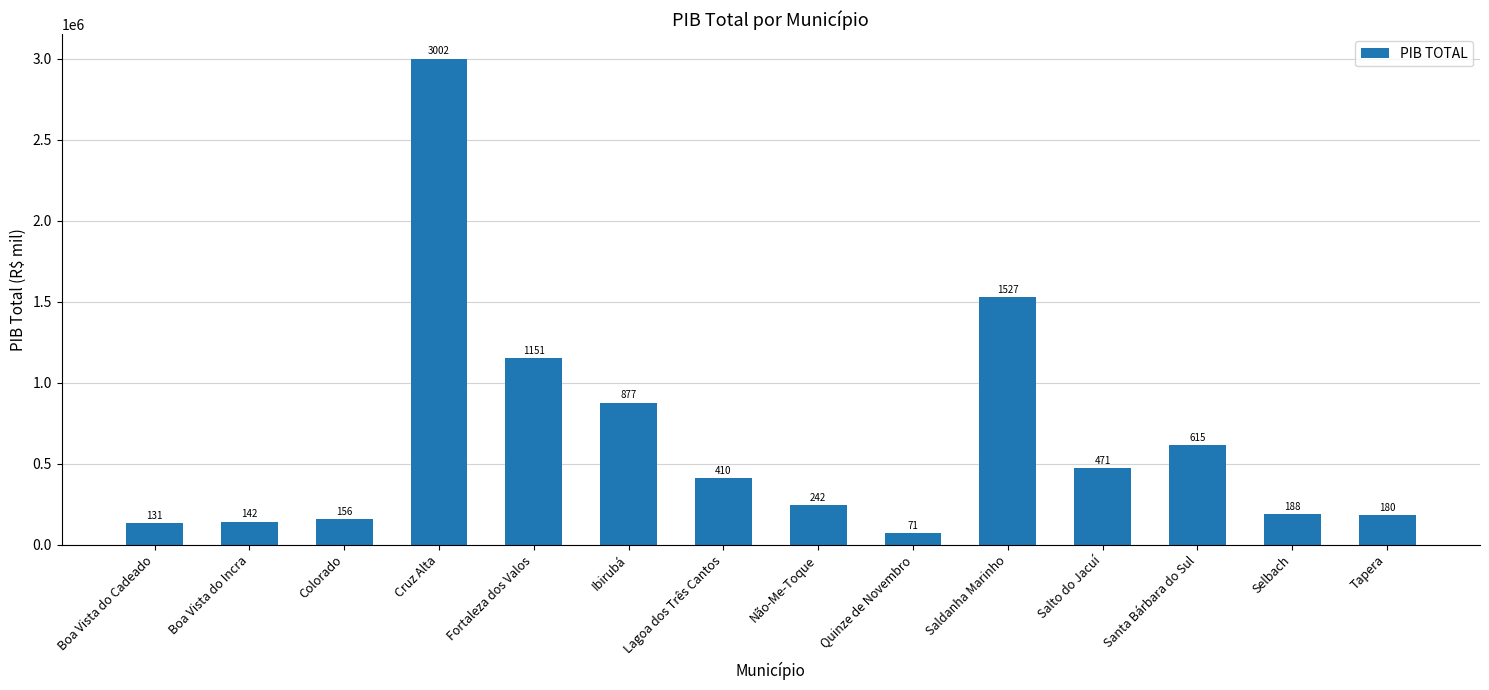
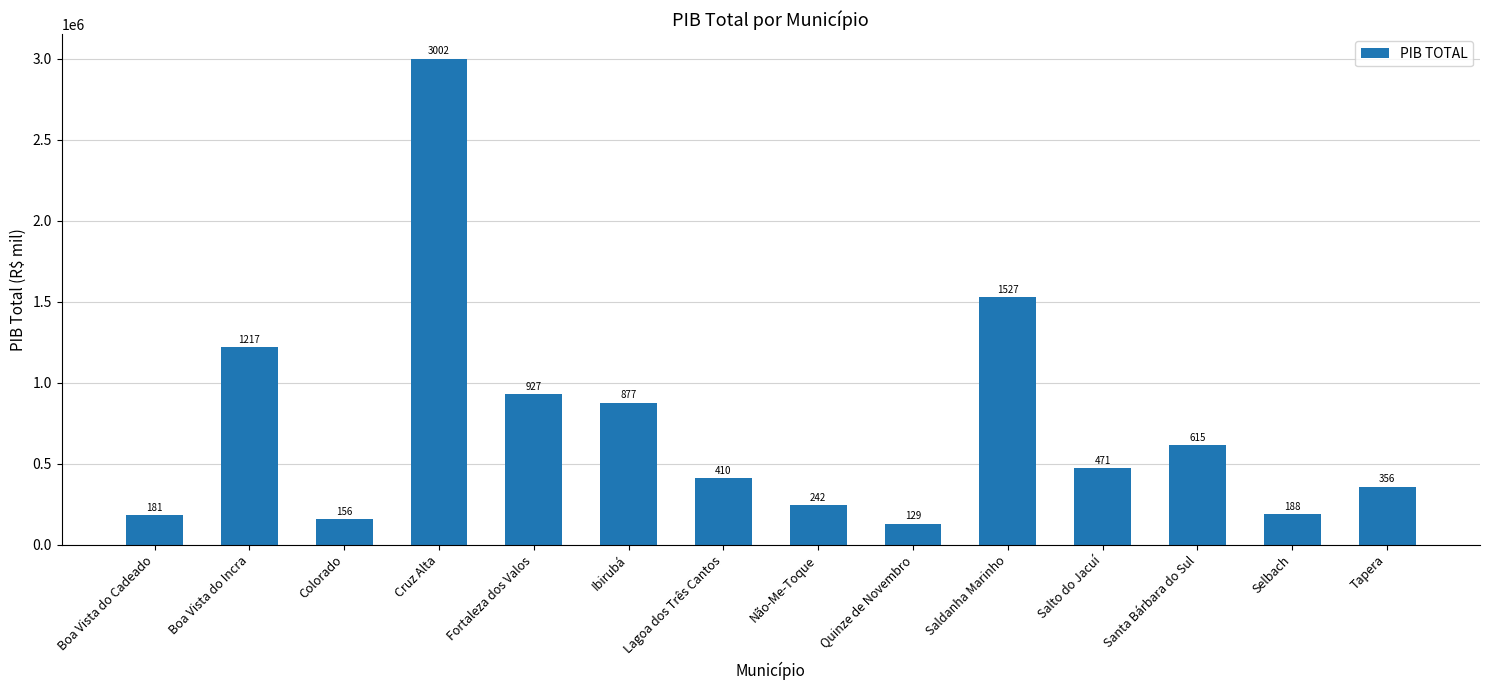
  {
-   "Boa Vista do Cadeado": 131,
-   "Boa Vista do Incra": 142,
-   "Fortaleza dos Valos": 1151,
-   "Quinze de Novembro": 71,
-   "Tapera": 180
+   "Boa Vista do Cadeado": 181,
+   "Boa Vista do Incra": 1217,
+   "Fortaleza dos Valos": 927,
+   "Quinze de Novembro": 129,
+   "Tapera": 356
  }
